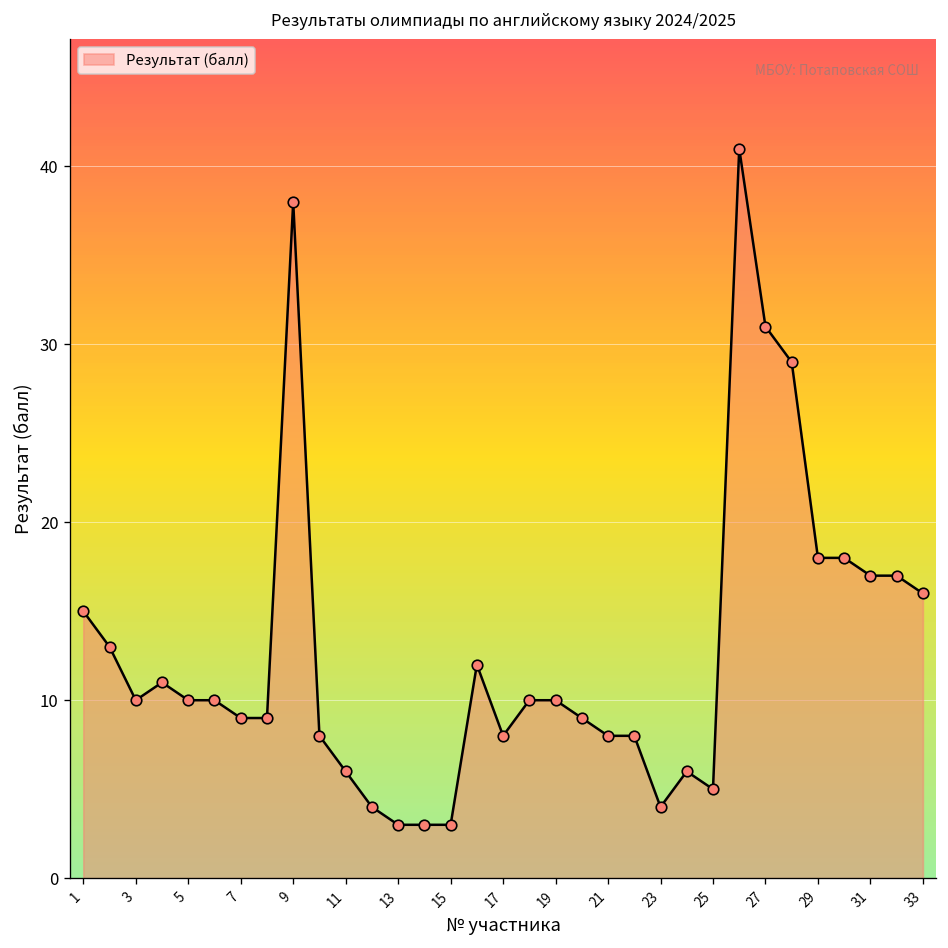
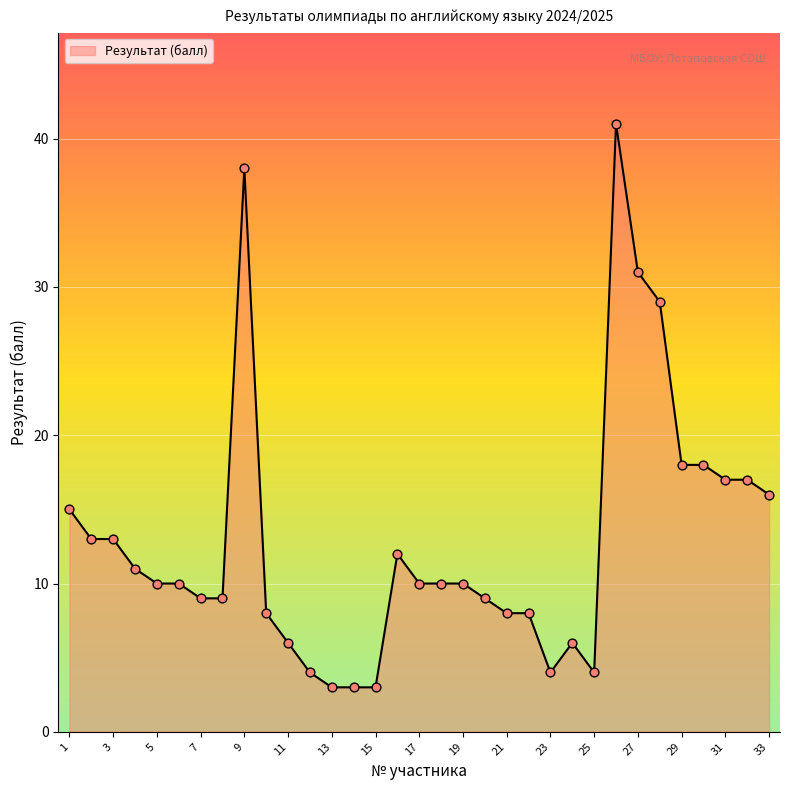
  {
    "1": 15,
-   "3": 10,
+   "3": 13,
    "5": 10,
    "7": 9,
    "9": 38,
    "11": 6,
    "13": 3,
    "15": 3,
-   "17": 8,
+   "17": 10,
    "19": 10,
    "21": 8,
    "23": 4,
-   "25": 5,
+   "25": 4,
    "27": 31,
    "29": 18,
    "31": 17,
    "33": 16
  }
